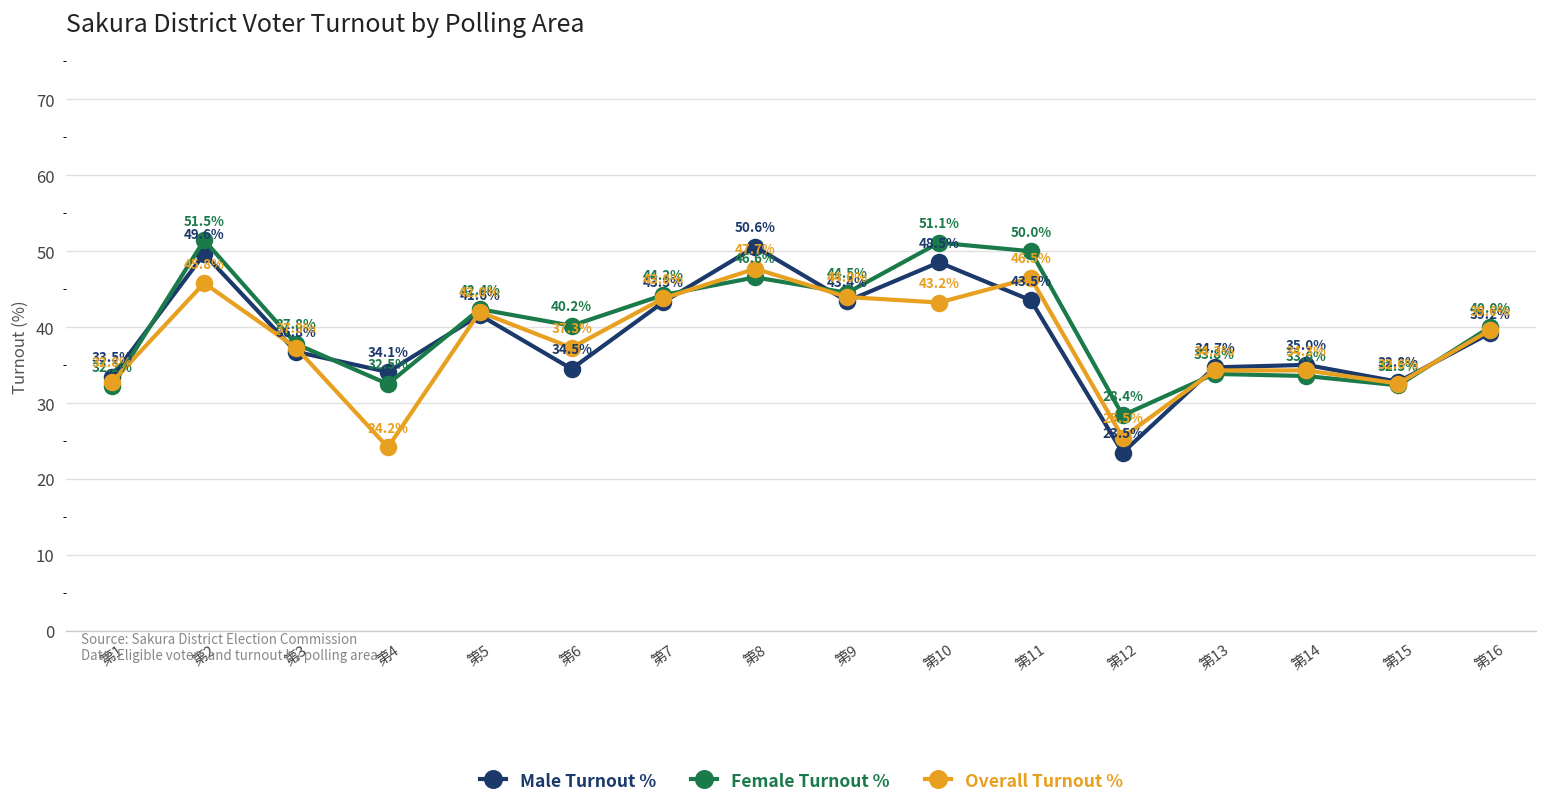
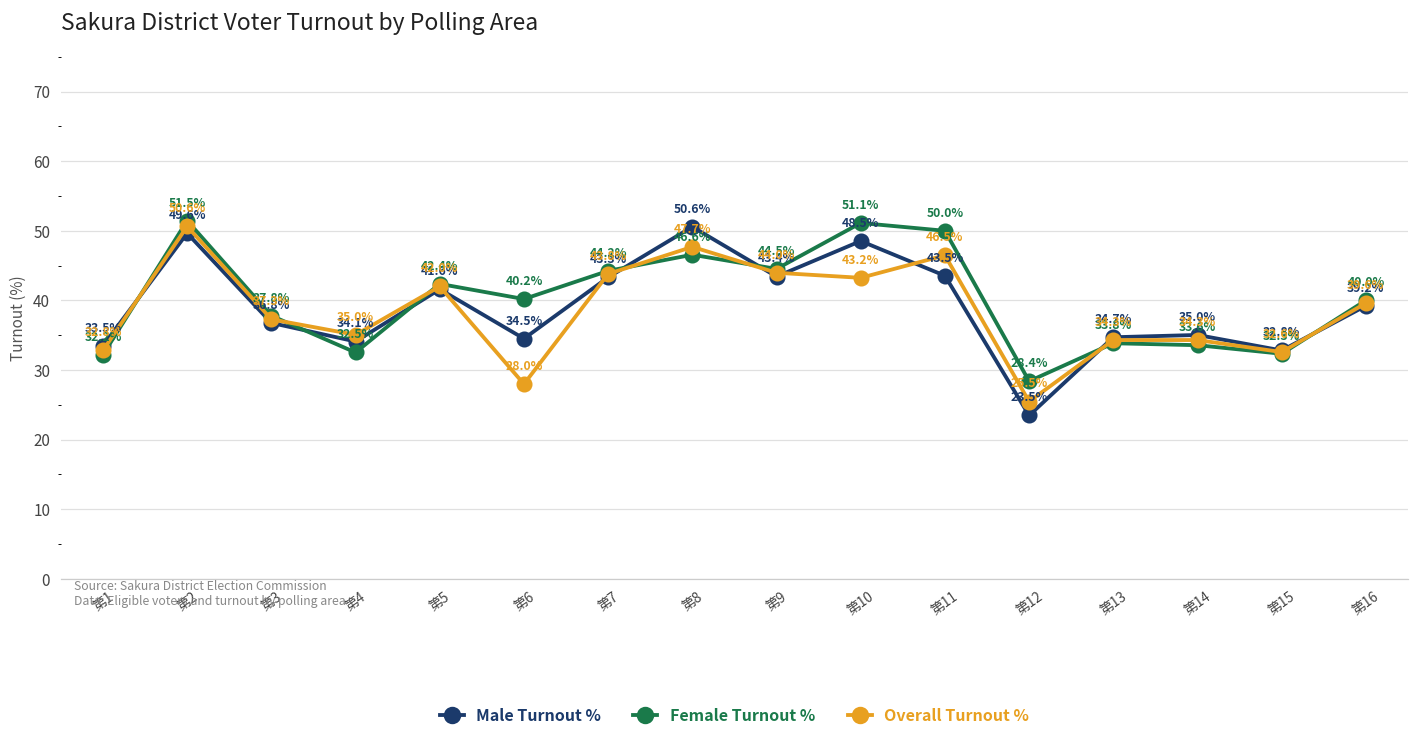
  {
    "Male Turnout %": {
      "第8": "50.6%"
    },
    "Female Turnout %": {
      "第2": "51.5%",
      "第6": "40.2%",
      "第10": "51.1%",
      "第11": "50.0%",
      "第12": "28.4%"
    },
    "Overall Turnout %": {
-     "第2": "45.8%",
-     "第4": "24.2%",
-     "第6": "37.3%",
+     "第2": "50.6%",
+     "第4": "35.0%",
+     "第6": "28.0%",
      "第10": "43.2%"
    }
  }
